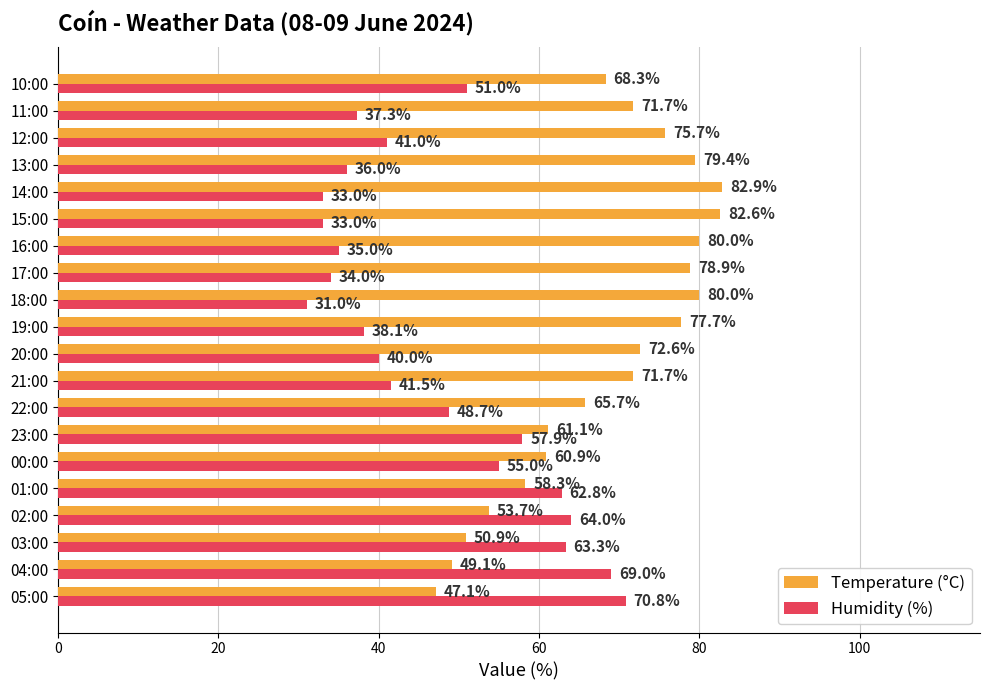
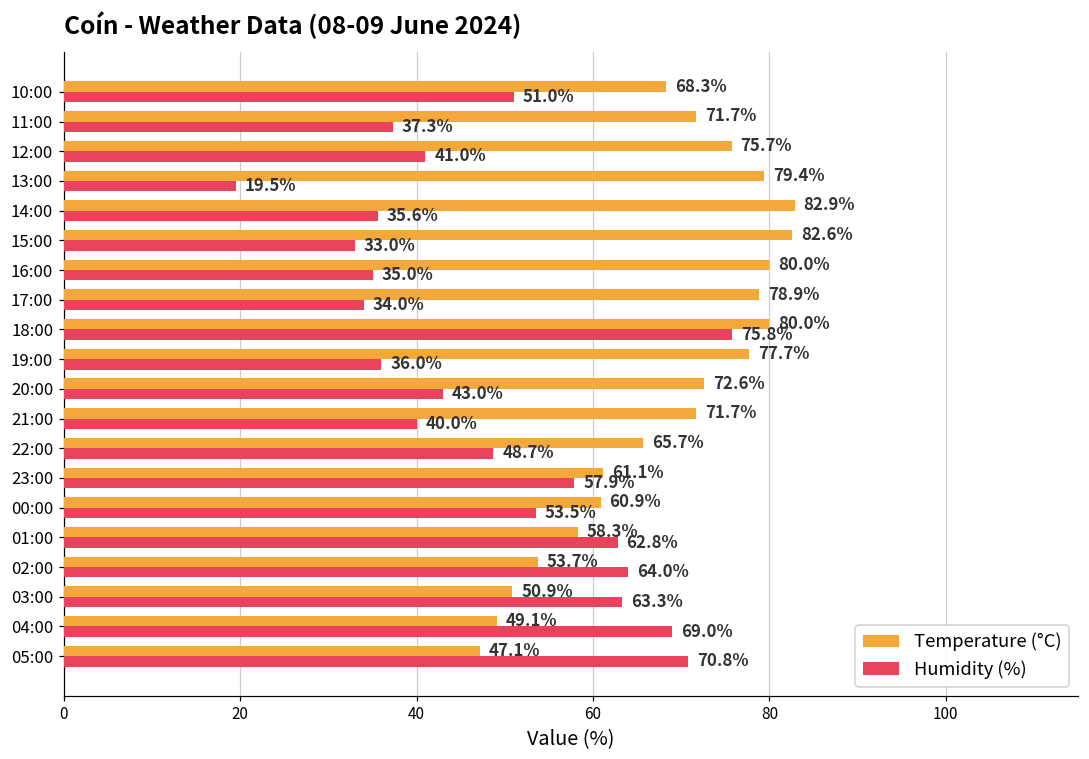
  {
    "Temperature (°C)": {
      "10:00": "68.3%",
      "11:00": "71.7%",
      "12:00": "75.7%",
      "13:00": "79.4%",
      "14:00": "82.9%",
      "15:00": "82.6%",
      "16:00": "80.0%",
      "17:00": "78.9%",
      "18:00": "80.0%",
      "19:00": "77.7%",
      "20:00": "72.6%",
      "21:00": "71.7%",
      "22:00": "65.7%",
      "00:00": "60.9%",
      "01:00": "58.3%",
      "02:00": "53.7%",
      "03:00": "50.9%",
      "04:00": "49.1%",
      "05:00": "47.1%"
    },
    "Humidity (%)": {
      "10:00": "51.0%",
      "11:00": "37.3%",
      "12:00": "41.0%",
-     "13:00": "36.0%",
-     "14:00": "33.0%",
+     "13:00": "19.5%",
+     "14:00": "35.6%",
      "15:00": "33.0%",
      "16:00": "35.0%",
      "17:00": "34.0%",
-     "18:00": "31.0%",
-     "19:00": "38.1%",
-     "20:00": "40.0%",
-     "21:00": "41.5%",
+     "18:00": "75.8%",
+     "19:00": "36.0%",
+     "20:00": "43.0%",
+     "21:00": "40.0%",
      "22:00": "48.7%",
-     "00:00": "55.0%",
+     "00:00": "53.5%",
      "01:00": "62.8%",
      "02:00": "64.0%",
      "03:00": "63.3%",
      "04:00": "69.0%",
      "05:00": "70.8%"
    }
  }
